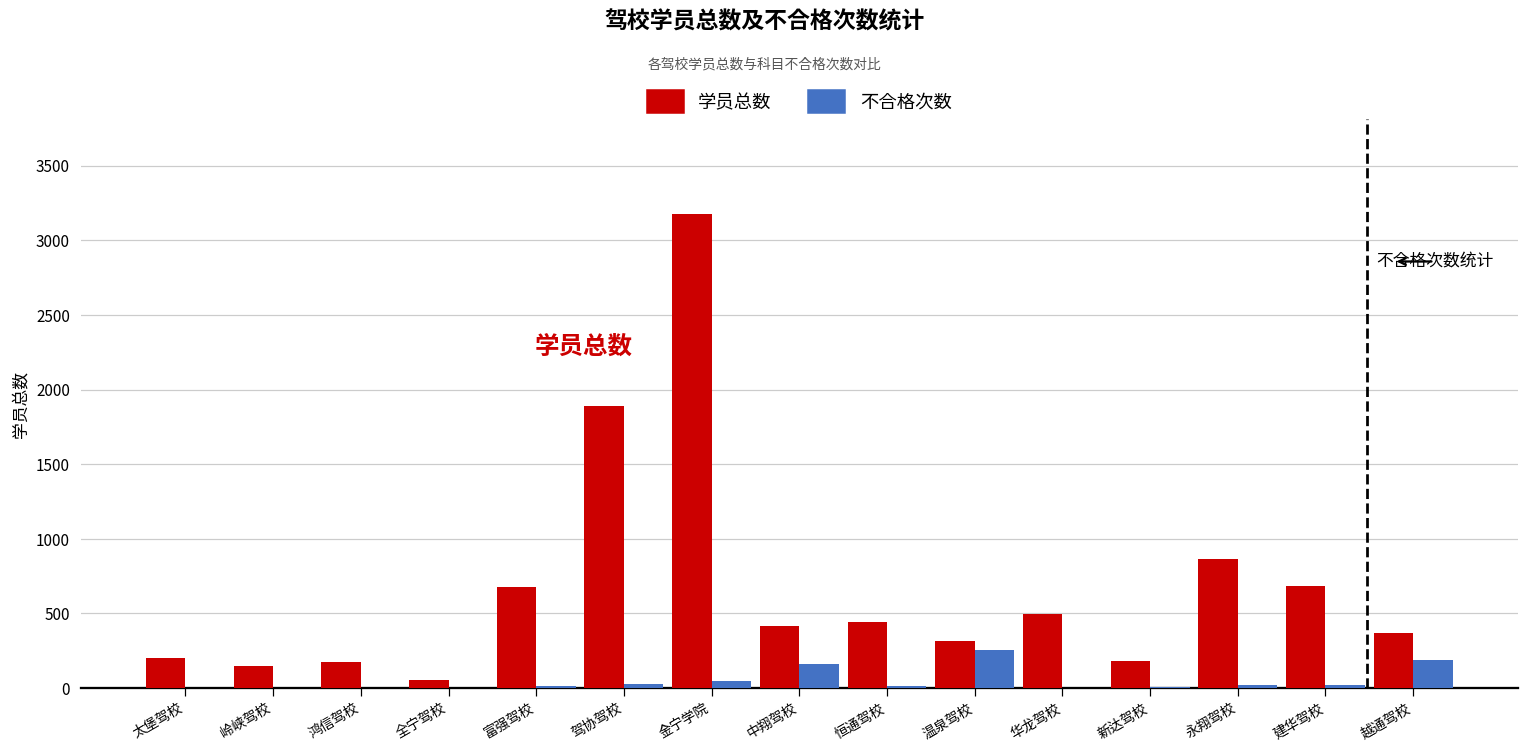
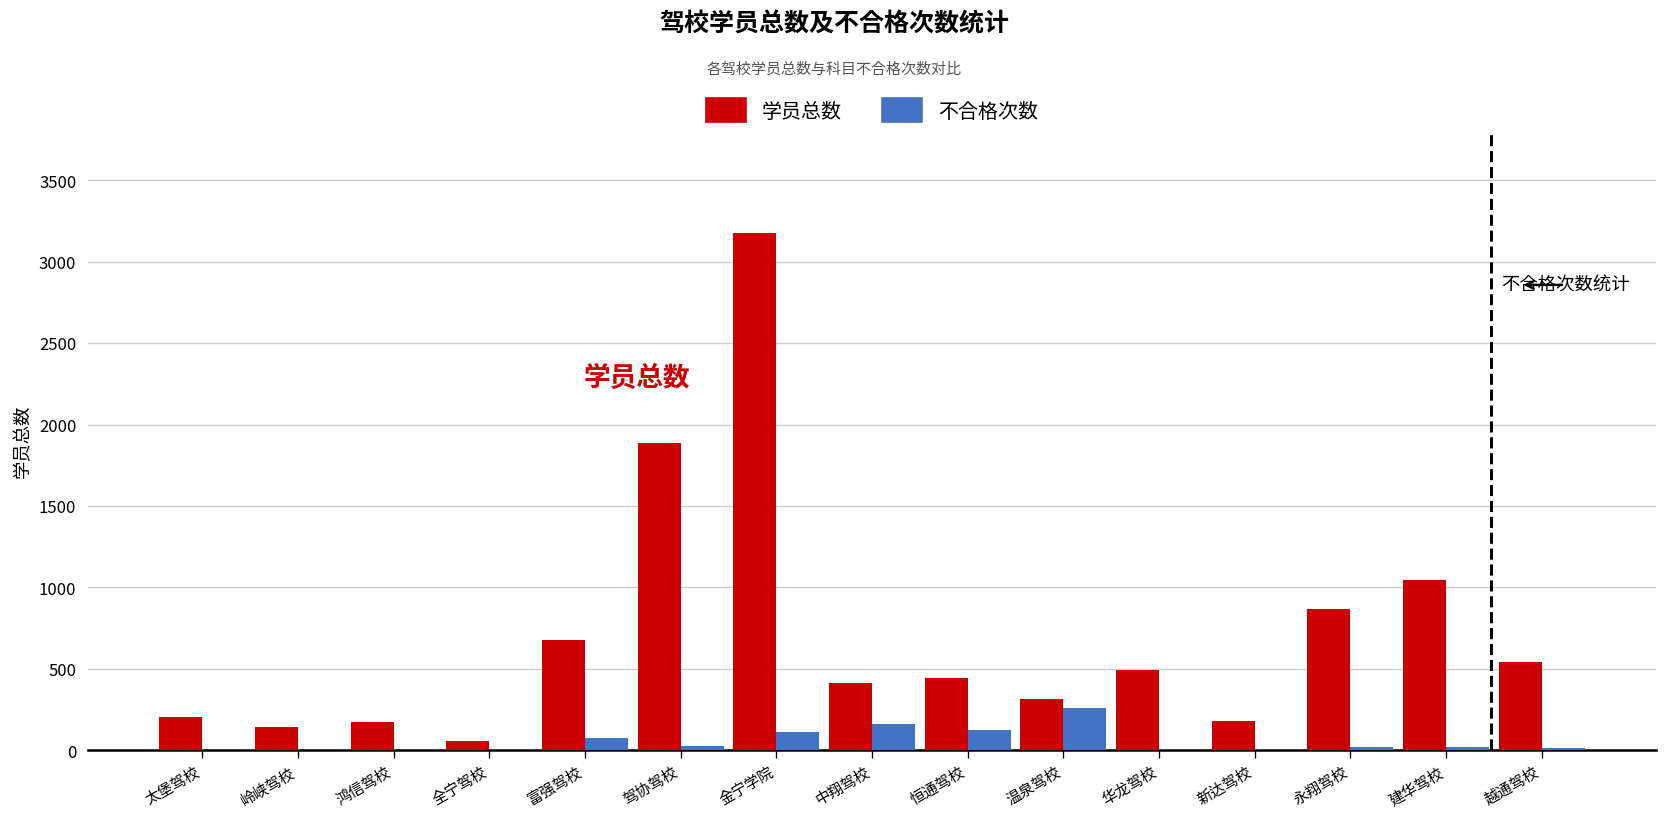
  {
    "学员总数": {
      "太堡驾校": 210,
      "岭峡驾校": 150,
      "鸿信驾校": 170,
      "全宁驾校": 60,
      "富强驾校": 680,
      "驾协驾校": 1890,
      "金宁学院": 3180,
      "中翔驾校": 420,
      "恒通驾校": 450,
      "温泉驾校": 320,
      "华龙驾校": 500,
      "新达驾校": 180,
      "永翔驾校": 870,
-     "建华驾校": 690,
-     "越通驾校": 370
+     "建华驾校": 1050,
+     "越通驾校": 550
    },
    "不合格次数": {
-     "富强驾校": 10,
+     "富强驾校": 70,
      "驾协驾校": 30,
-     "金宁学院": 50,
+     "金宁学院": 110,
      "中翔驾校": 160,
-     "恒通驾校": 20,
+     "恒通驾校": 130,
      "温泉驾校": 260,
      "永翔驾校": 20,
      "建华驾校": 20,
-     "越通驾校": 190
+     "越通驾校": 20
    }
  }
